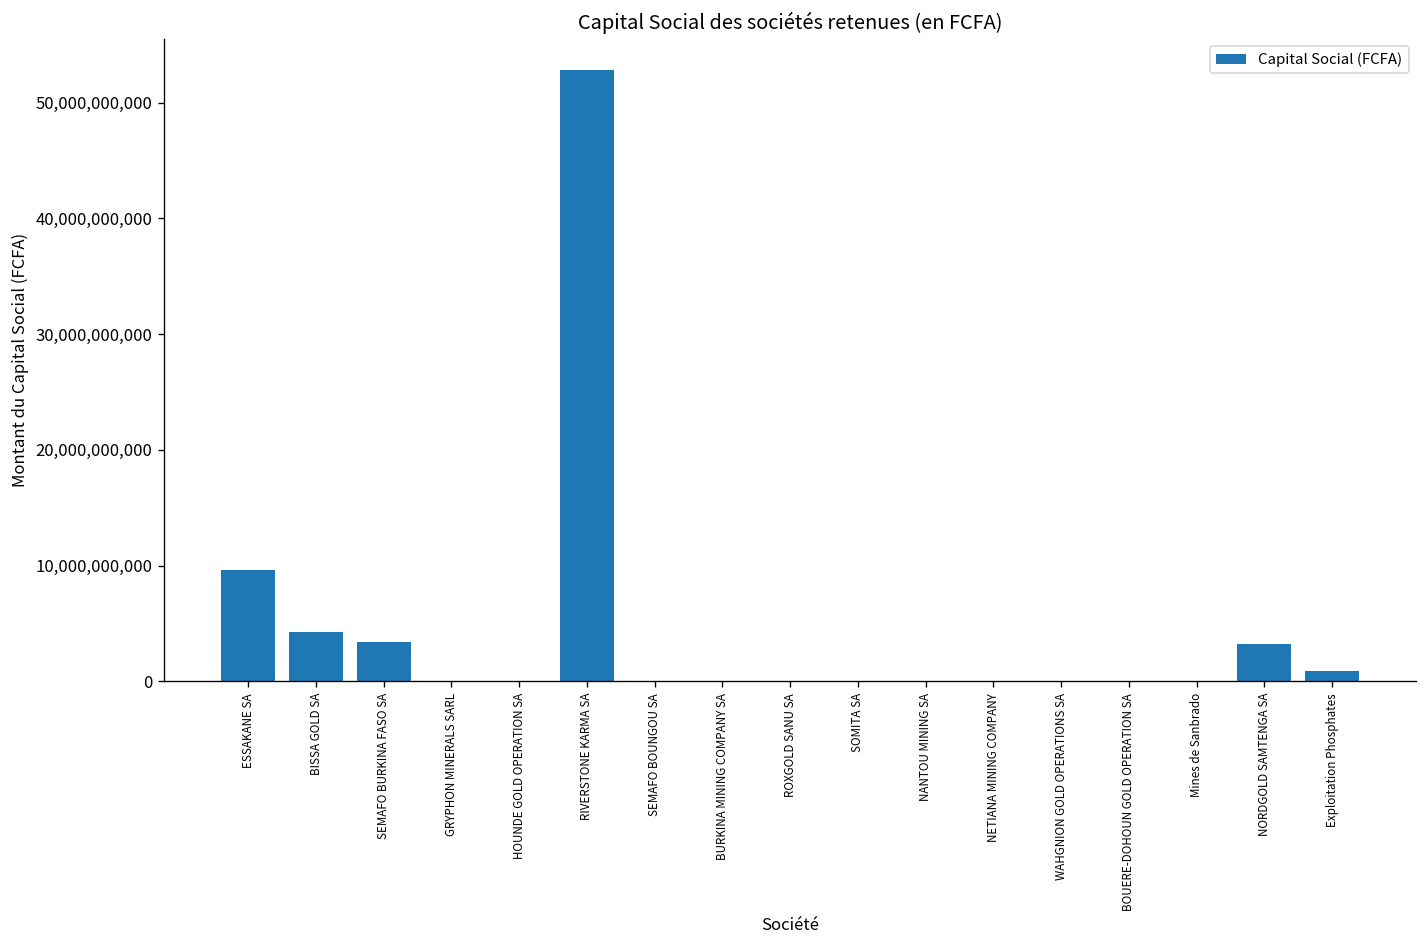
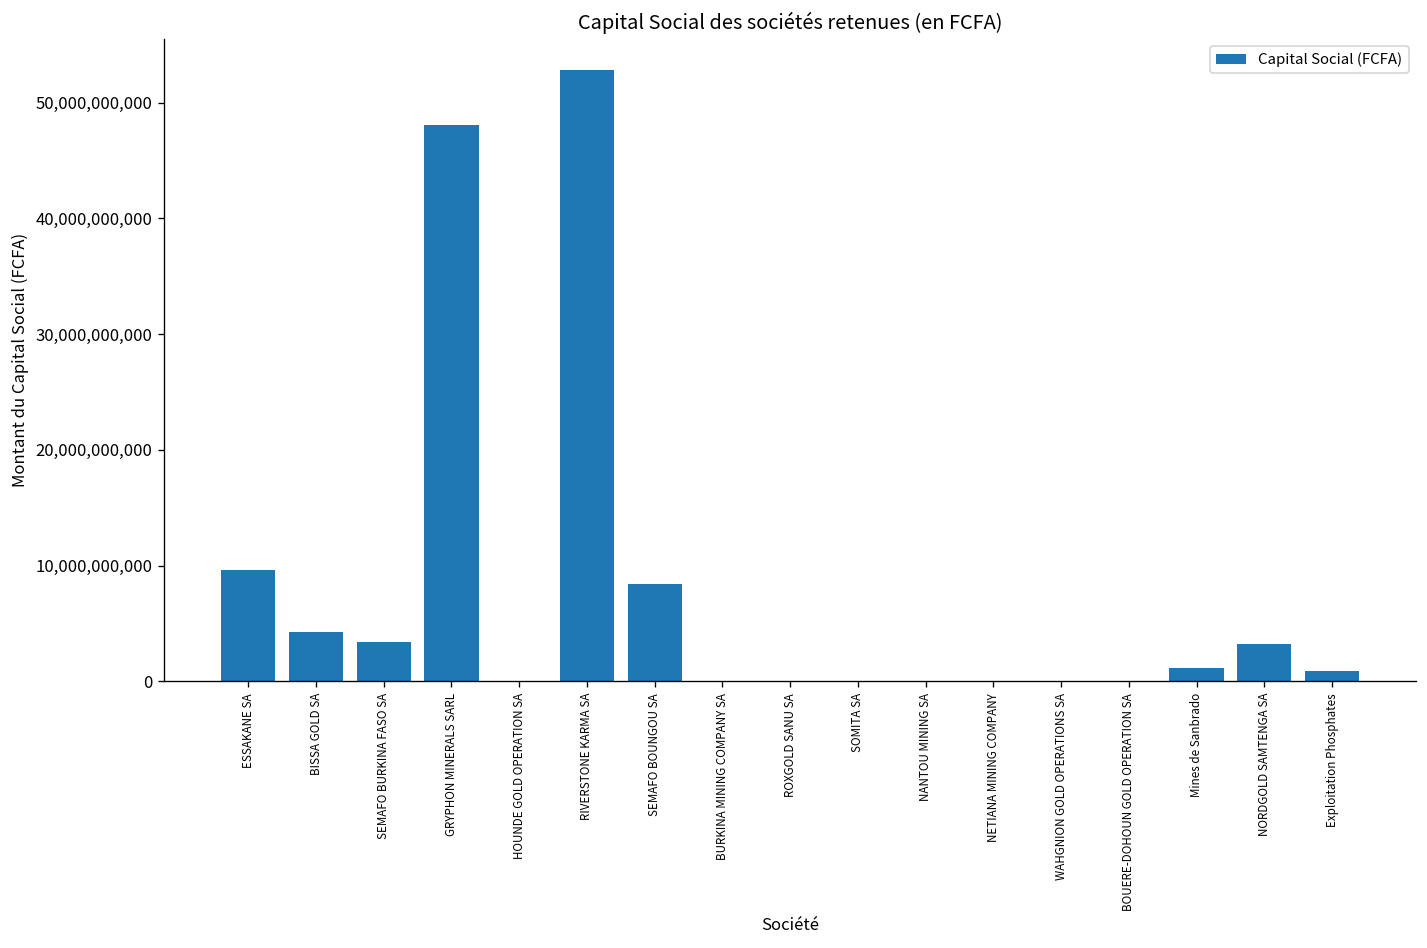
  {
    "ESSAKANE SA": "10,000,000,000",
    "BISSA GOLD SA": "4,000,000,000",
    "SEMAFO BURKINA FASO SA": "3,000,000,000",
-   "GRYPHON MINERALS SARL": "0",
+   "GRYPHON MINERALS SARL": "48,000,000,000",
    "RIVERSTONE KARMA SA": "53,000,000,000",
-   "SEMAFO BOUNGOU SA": "0",
-   "Mines de Sanbrado": "0",
+   "SEMAFO BOUNGOU SA": "8,000,000,000",
+   "Mines de Sanbrado": "1,000,000,000",
    "NORDGOLD SAMTENGA SA": "3,000,000,000",
    "Exploitation Phosphates": "1,000,000,000"
  }
